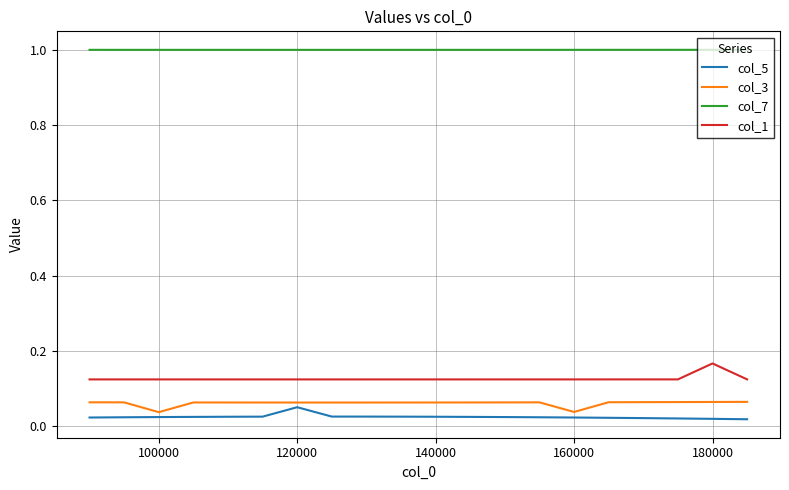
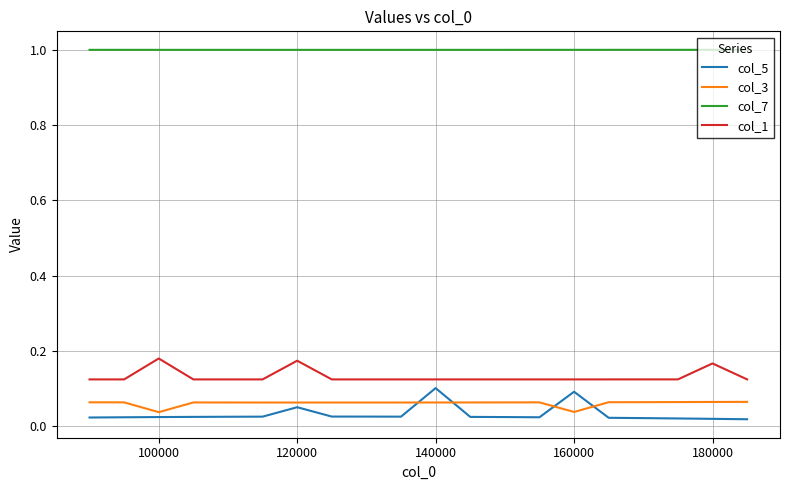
  {
    "col_5": {
      "100000": 0.02,
      "120000": 0.05,
-     "140000": 0.03,
-     "160000": 0.02,
+     "140000": 0.10,
+     "160000": 0.09,
      "180000": 0.02
    },
    "col_3": {
      "100000": 0.04,
      "120000": 0.06,
      "140000": 0.06,
      "160000": 0.04,
      "180000": 0.06
    },
    "col_7": {
      "100000": 1.00,
      "120000": 1.00,
      "140000": 1.00,
      "160000": 1.00
    },
    "col_1": {
-     "100000": 0.12,
-     "120000": 0.12,
+     "100000": 0.18,
+     "120000": 0.17,
      "140000": 0.12,
      "160000": 0.12,
      "180000": 0.17
    }
  }
